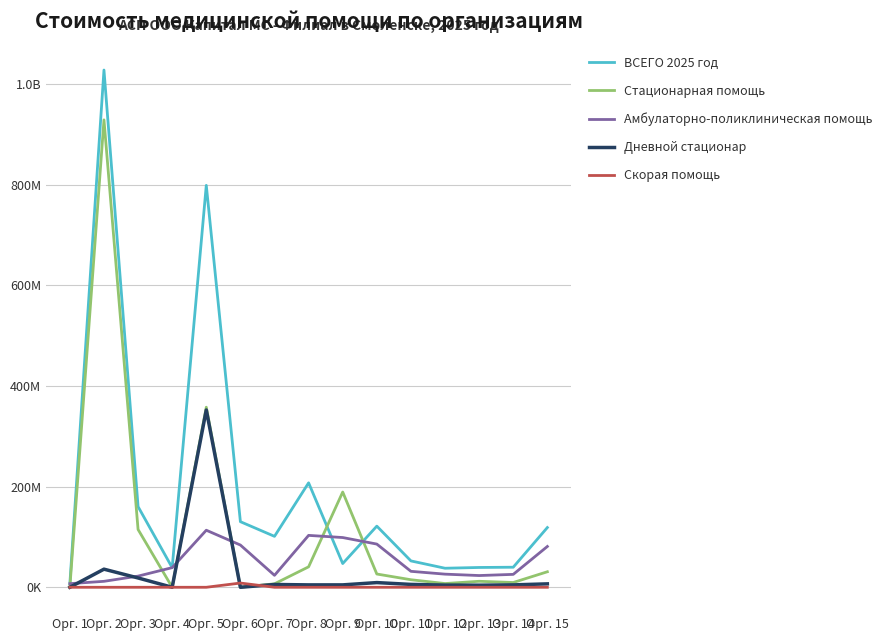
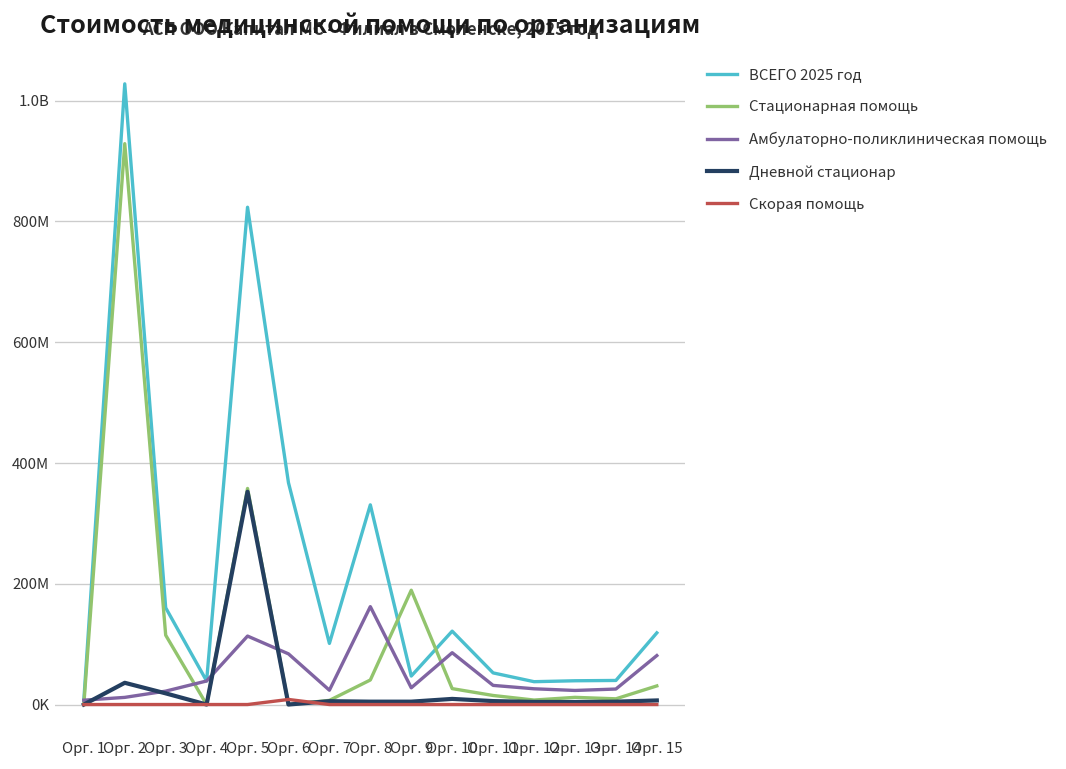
  {
    "ВСЕГО 2025 год": {
      "Орг. 2": 1030000000,
      "Орг. 3": 160000000,
-     "Орг. 5": 800000000,
-     "Орг. 6": 130000000,
+     "Орг. 5": 820000000,
+     "Орг. 6": 370000000,
      "Орг. 7": 100000000,
-     "Орг. 8": 210000000,
+     "Орг. 8": 330000000,
      "Орг. 9": 50000000
    },
    "Стационарная помощь": {
      "Орг. 2": 930000000,
      "Орг. 3": 110000000,
      "Орг. 5": 360000000,
      "Орг. 8": 40000000,
      "Орг. 9": 190000000
    },
    "Амбулаторно-поликлиническая помощь": {
      "Орг. 2": 10000000,
      "Орг. 5": 110000000,
      "Орг. 6": 80000000,
      "Орг. 7": 20000000,
-     "Орг. 8": 100000000,
-     "Орг. 9": 100000000
+     "Орг. 8": 160000000,
+     "Орг. 9": 30000000
    },
    "Дневной стационар": {
      "Орг. 2": 40000000,
      "Орг. 5": 350000000
    },
    "Скорая помощь": {
      "Орг. 2": 0,
      "Орг. 3": 0,
      "Орг. 5": 0,
      "Орг. 6": 10000000,
      "Орг. 7": 0
    }
  }
